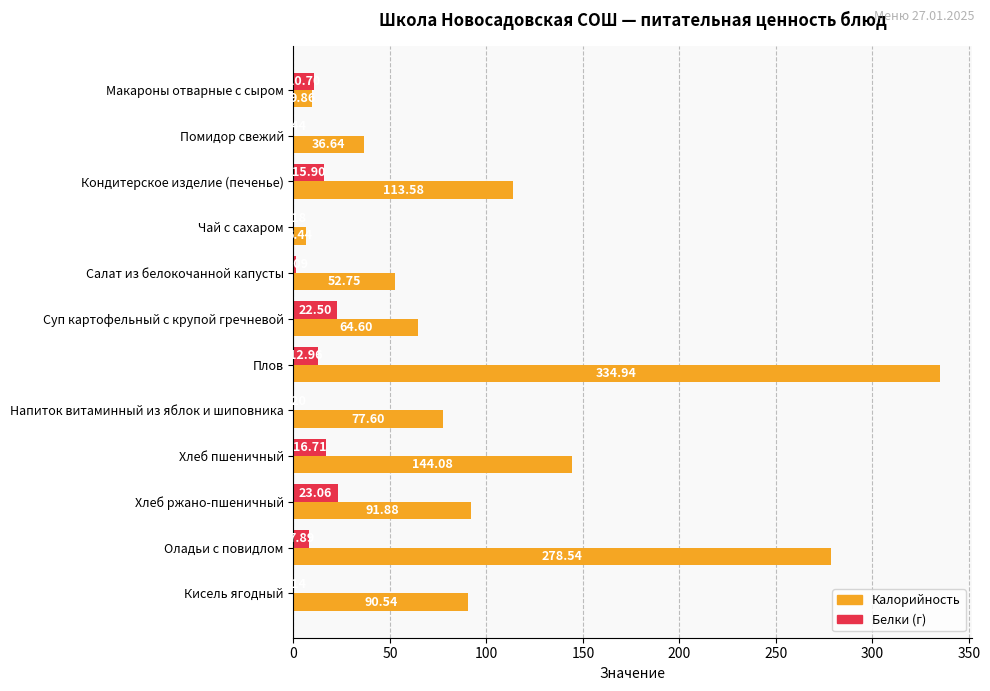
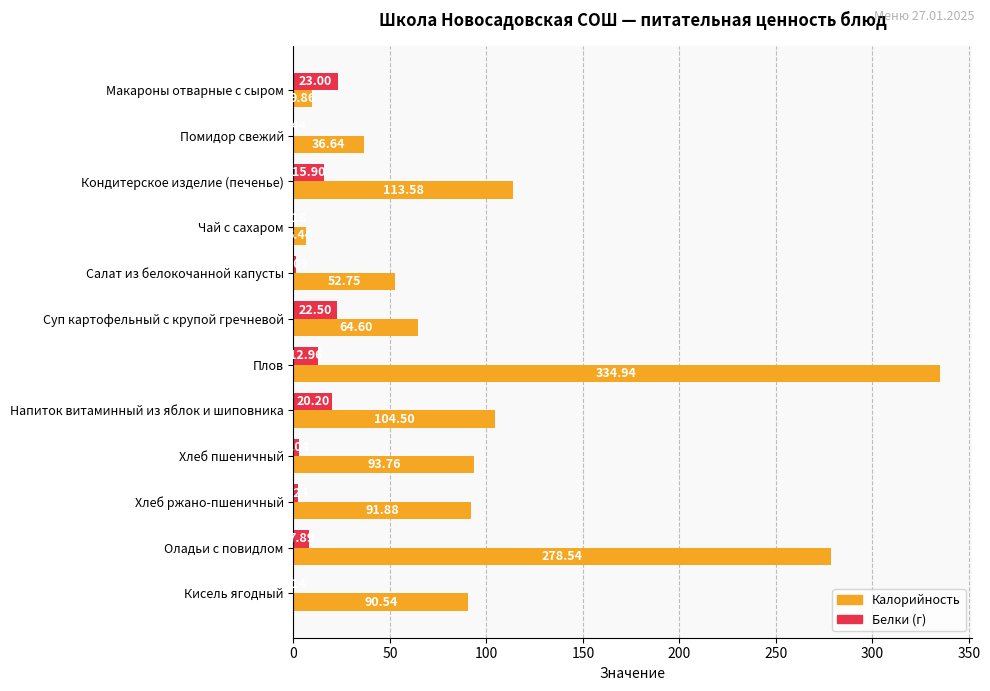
  {
    "Калорийность": {
      "Макароны отварные с сыром": 9.86,
      "Помидор свежий": 36.64,
      "Кондитерское изделие (печенье)": 113.58,
      "Салат из белокочанной капусты": 52.75,
      "Суп картофельный с крупой гречневой": 64.60,
      "Плов": 334.94,
-     "Напиток витаминный из яблок и шиповника": 77.60,
-     "Хлеб пшеничный": 144.08,
+     "Напиток витаминный из яблок и шиповника": 104.50,
+     "Хлеб пшеничный": 93.76,
      "Хлеб ржано-пшеничный": 91.88,
      "Оладьи с повидлом": 278.54,
      "Кисель ягодный": 90.54
    },
    "Белки (г)": {
-     "Макароны отварные с сыром": 10.70,
+     "Макароны отварные с сыром": 23.00,
      "Кондитерское изделие (печенье)": 15.90,
      "Суп картофельный с крупой гречневой": 22.50,
      "Плов": 12.96,
-     "Напиток витаминный из яблок и шиповника": 0,
-     "Хлеб пшеничный": 17,
-     "Хлеб ржано-пшеничный": 23,
+     "Напиток витаминный из яблок и шиповника": 20,
+     "Хлеб пшеничный": 3,
+     "Хлеб ржано-пшеничный": 2,
      "Оладьи с повидлом": 7.89
    }
  }
